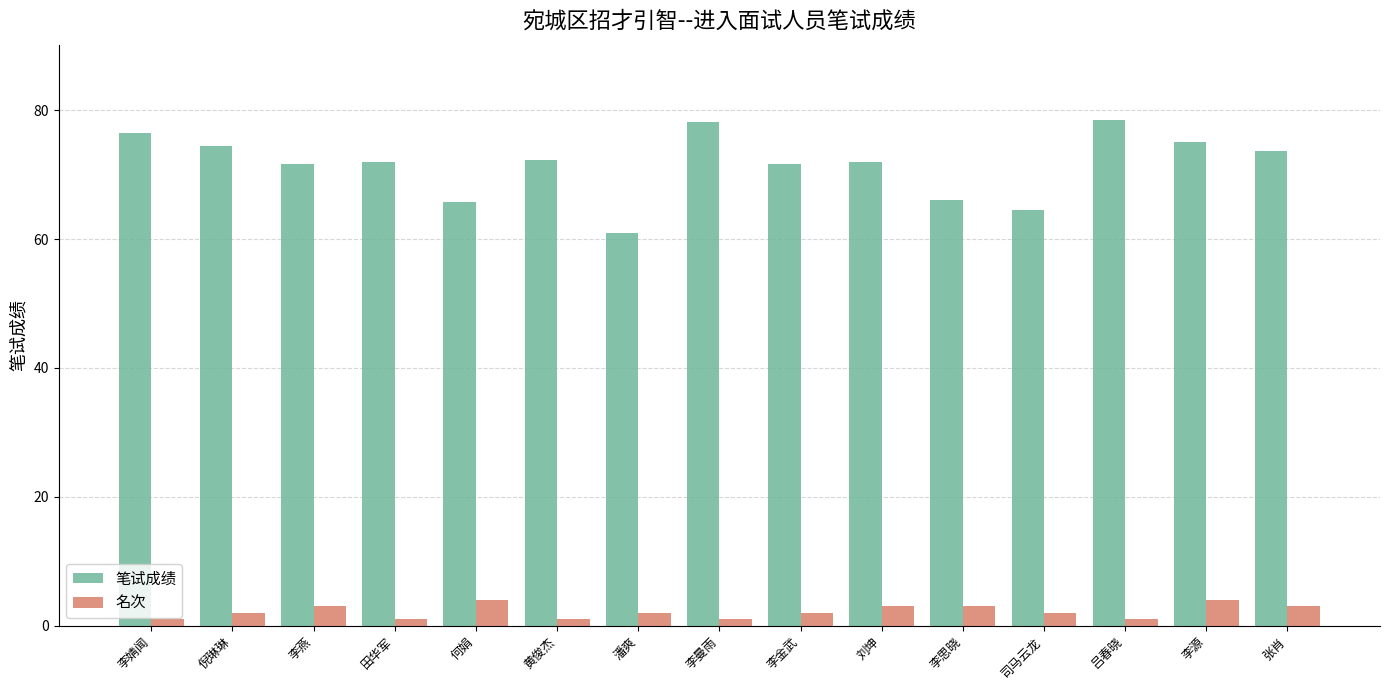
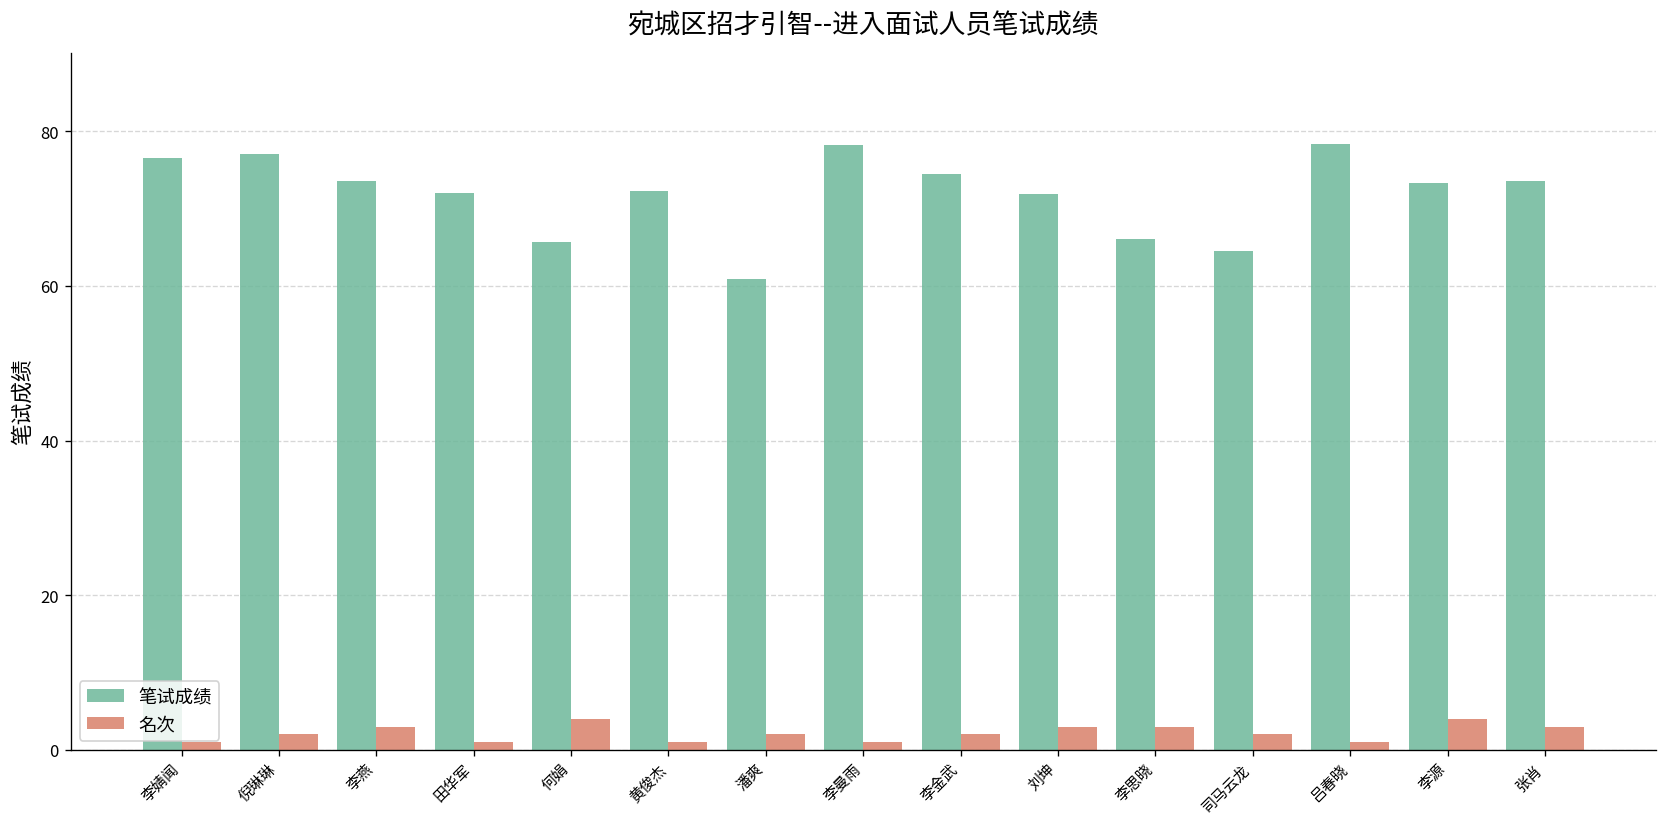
  {
    "笔试成绩": {
      "李婧闻": 77,
-     "倪琳琳": 75,
-     "李燕": 72,
+     "倪琳琳": 77,
+     "李燕": 74,
      "田华军": 72,
      "何娟": 66,
      "黄俊杰": 72,
      "潘爽": 61,
      "李曼雨": 78,
-     "李金武": 72,
+     "李金武": 75,
      "刘坤": 72,
      "李思晓": 66,
      "司马云龙": 65,
      "吕春晓": 78,
-     "李源": 75,
+     "李源": 73,
      "张肖": 74
    },
    "名次": {
      "李婧闻": 1,
      "倪琳琳": 2,
      "李燕": 3,
      "田华军": 1,
      "何娟": 4,
      "黄俊杰": 1,
      "潘爽": 2,
      "李曼雨": 1,
      "李金武": 2,
      "刘坤": 3,
      "李思晓": 3,
      "司马云龙": 2,
      "吕春晓": 1,
      "李源": 4,
      "张肖": 3
    }
  }
